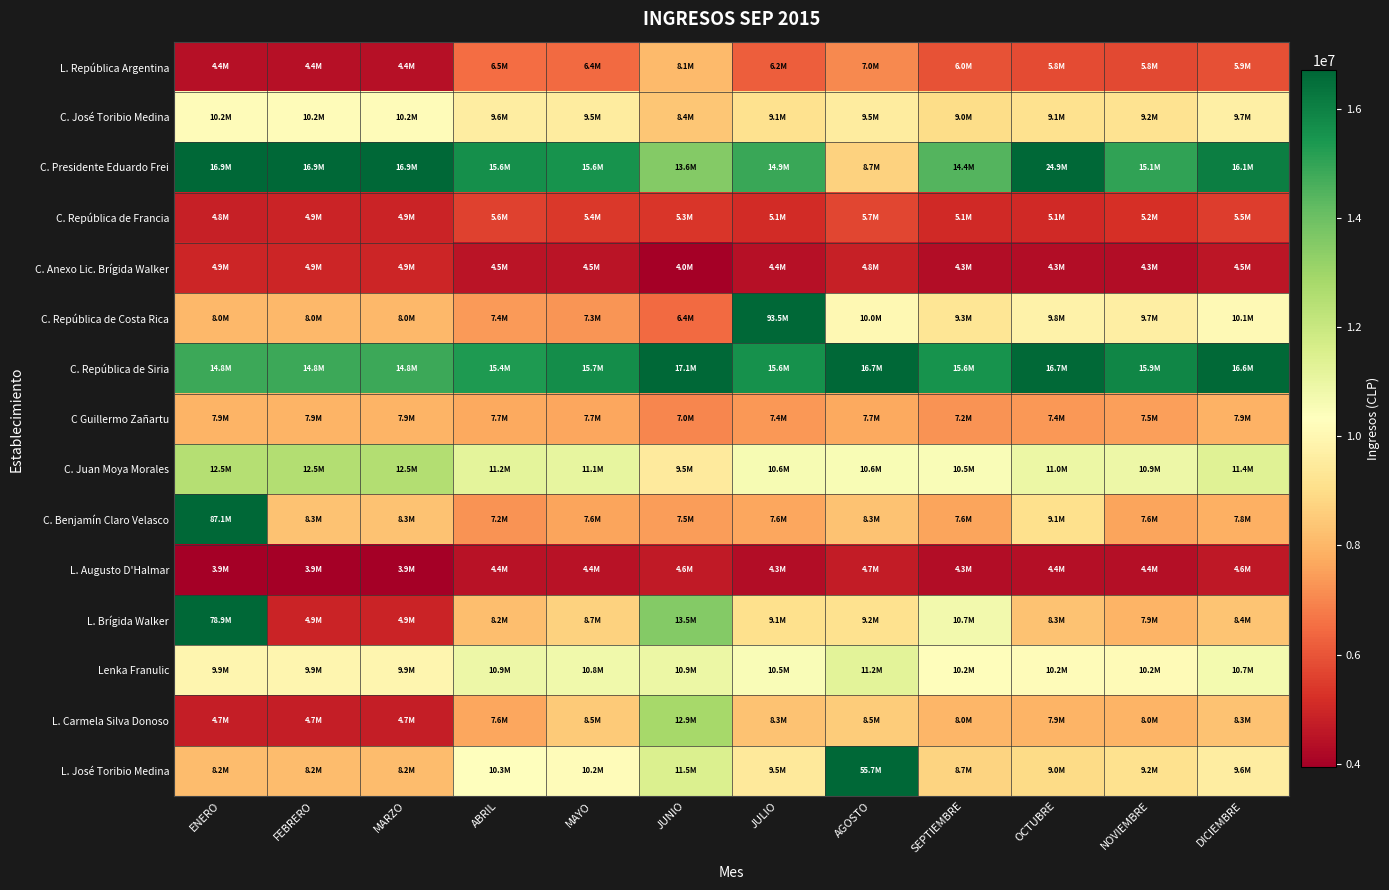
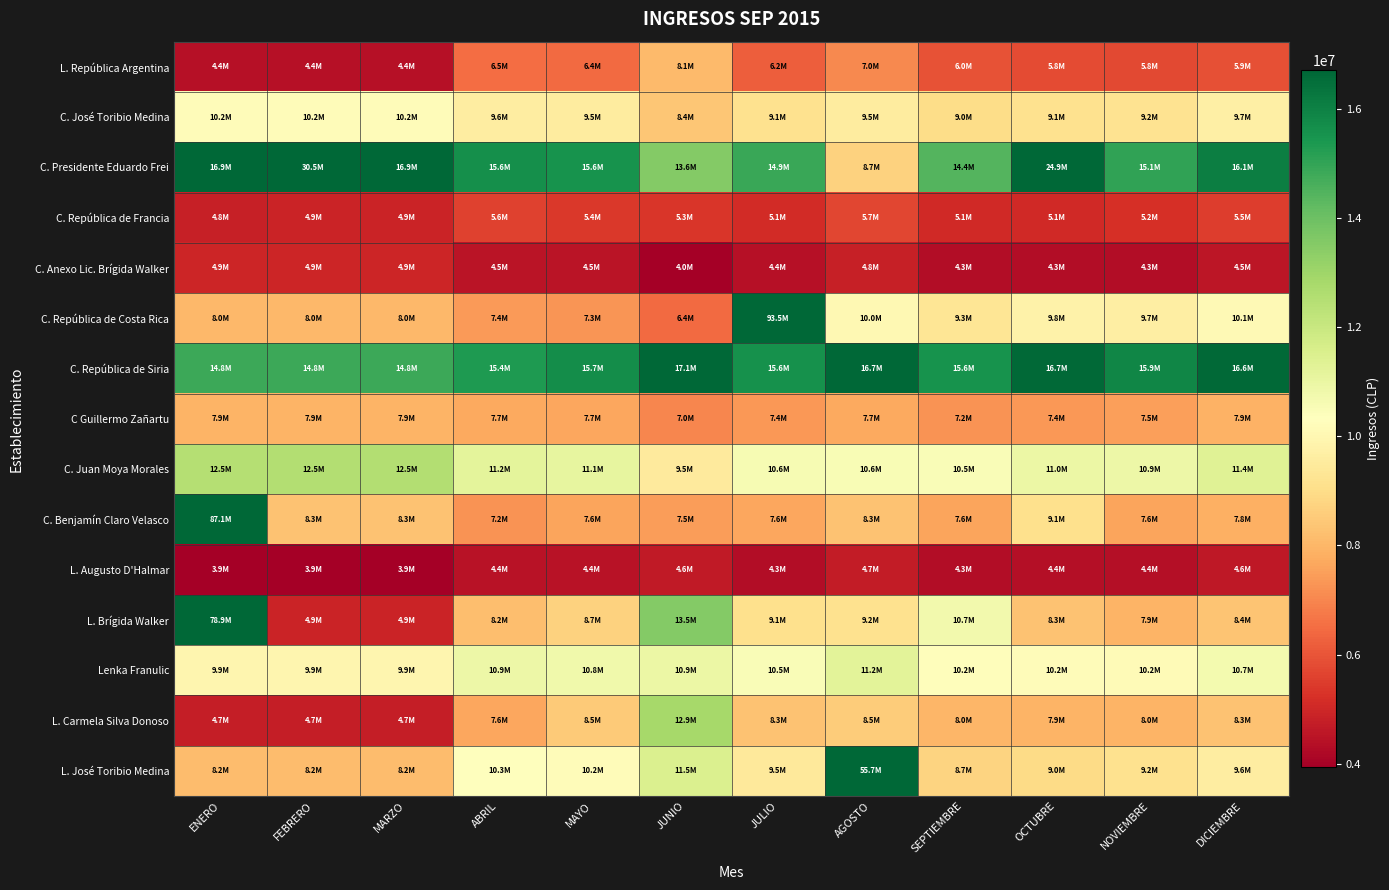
  {
    "L. República Argentina": {
      "ENERO": "4.4M",
      "FEBRERO": "4.4M",
      "MARZO": "4.4M",
      "ABRIL": "6.5M",
      "MAYO": "6.4M",
      "JUNIO": "8.1M",
      "JULIO": "6.2M",
      "AGOSTO": "7.0M",
      "SEPTIEMBRE": "6.0M",
      "OCTUBRE": "5.8M",
      "NOVIEMBRE": "5.8M",
      "DICIEMBRE": "5.9M"
    },
    "C. José Toribio Medina": {
      "ENERO": "10.2M",
      "FEBRERO": "10.2M",
      "MARZO": "10.2M",
      "ABRIL": "9.6M",
      "MAYO": "9.5M",
      "JUNIO": "8.4M",
      "JULIO": "9.1M",
      "AGOSTO": "9.5M",
      "SEPTIEMBRE": "9.0M",
      "OCTUBRE": "9.1M",
      "NOVIEMBRE": "9.2M",
      "DICIEMBRE": "9.7M"
    },
    "C. Presidente Eduardo Frei": {
      "ENERO": "16.9M",
-     "FEBRERO": "16.9M",
+     "FEBRERO": "30.5M",
      "MARZO": "16.9M",
      "ABRIL": "15.6M",
      "MAYO": "15.6M",
      "JUNIO": "13.6M",
      "JULIO": "14.9M",
      "AGOSTO": "8.7M",
      "SEPTIEMBRE": "14.4M",
      "OCTUBRE": "24.9M",
      "NOVIEMBRE": "15.1M",
      "DICIEMBRE": "16.1M"
    },
    "C. República de Francia": {
      "ENERO": "4.8M",
      "FEBRERO": "4.9M",
      "MARZO": "4.9M",
      "ABRIL": "5.6M",
      "MAYO": "5.4M",
      "JUNIO": "5.3M",
      "JULIO": "5.1M",
      "AGOSTO": "5.7M",
      "SEPTIEMBRE": "5.1M",
      "OCTUBRE": "5.1M",
      "NOVIEMBRE": "5.2M",
      "DICIEMBRE": "5.5M"
    },
    "C. Anexo Lic. Brígida Walker": {
      "ENERO": "4.9M",
      "FEBRERO": "4.9M",
      "MARZO": "4.9M",
      "ABRIL": "4.5M",
      "MAYO": "4.5M",
      "JUNIO": "4.0M",
      "JULIO": "4.4M",
      "AGOSTO": "4.8M",
      "SEPTIEMBRE": "4.3M",
      "OCTUBRE": "4.3M",
      "NOVIEMBRE": "4.3M",
      "DICIEMBRE": "4.5M"
    },
    "C. República de Costa Rica": {
      "ENERO": "8.0M",
      "FEBRERO": "8.0M",
      "MARZO": "8.0M",
      "ABRIL": "7.4M",
      "MAYO": "7.3M",
      "JUNIO": "6.4M",
      "JULIO": "93.5M",
      "AGOSTO": "10.0M",
      "SEPTIEMBRE": "9.3M",
      "OCTUBRE": "9.8M",
      "NOVIEMBRE": "9.7M",
      "DICIEMBRE": "10.1M"
    },
    "C. República de Siria": {
      "ENERO": "14.8M",
      "FEBRERO": "14.8M",
      "MARZO": "14.8M",
      "ABRIL": "15.4M",
      "MAYO": "15.7M",
      "JUNIO": "17.1M",
      "JULIO": "15.6M",
      "AGOSTO": "16.7M",
      "SEPTIEMBRE": "15.6M",
      "OCTUBRE": "16.7M",
      "NOVIEMBRE": "15.9M",
      "DICIEMBRE": "16.6M"
    },
    "C Guillermo Zañartu": {
      "ENERO": "7.9M",
      "FEBRERO": "7.9M",
      "MARZO": "7.9M",
      "ABRIL": "7.7M",
      "MAYO": "7.7M",
      "JUNIO": "7.0M",
      "JULIO": "7.4M",
      "AGOSTO": "7.7M",
      "SEPTIEMBRE": "7.2M",
      "OCTUBRE": "7.4M",
      "NOVIEMBRE": "7.5M",
      "DICIEMBRE": "7.9M"
    },
    "C. Juan Moya Morales": {
      "ENERO": "12.5M",
      "FEBRERO": "12.5M",
      "MARZO": "12.5M",
      "ABRIL": "11.2M",
      "MAYO": "11.1M",
      "JUNIO": "9.5M",
      "JULIO": "10.6M",
      "AGOSTO": "10.6M",
      "SEPTIEMBRE": "10.5M",
      "OCTUBRE": "11.0M",
      "NOVIEMBRE": "10.9M",
      "DICIEMBRE": "11.4M"
    },
    "C. Benjamín Claro Velasco": {
      "ENERO": "87.1M",
      "FEBRERO": "8.3M",
      "MARZO": "8.3M",
      "ABRIL": "7.2M",
      "MAYO": "7.6M",
      "JUNIO": "7.5M",
      "JULIO": "7.6M",
      "AGOSTO": "8.3M",
      "SEPTIEMBRE": "7.6M",
      "OCTUBRE": "9.1M",
      "NOVIEMBRE": "7.6M",
      "DICIEMBRE": "7.8M"
    },
    "L. Augusto D'Halmar": {
      "ENERO": "3.9M",
      "FEBRERO": "3.9M",
      "MARZO": "3.9M",
      "ABRIL": "4.4M",
      "MAYO": "4.4M",
      "JUNIO": "4.6M",
      "JULIO": "4.3M",
      "AGOSTO": "4.7M",
      "SEPTIEMBRE": "4.3M",
      "OCTUBRE": "4.4M",
      "NOVIEMBRE": "4.4M",
      "DICIEMBRE": "4.6M"
    },
    "L. Brígida Walker": {
      "ENERO": "78.9M",
      "FEBRERO": "4.9M",
      "MARZO": "4.9M",
      "ABRIL": "8.2M",
      "MAYO": "8.7M",
      "JUNIO": "13.5M",
      "JULIO": "9.1M",
      "AGOSTO": "9.2M",
      "SEPTIEMBRE": "10.7M",
      "OCTUBRE": "8.3M",
      "NOVIEMBRE": "7.9M",
      "DICIEMBRE": "8.4M"
    },
    "Lenka Franulic": {
      "ENERO": "9.9M",
      "FEBRERO": "9.9M",
      "MARZO": "9.9M",
      "ABRIL": "10.9M",
      "MAYO": "10.8M",
      "JUNIO": "10.9M",
      "JULIO": "10.5M",
      "AGOSTO": "11.2M",
      "SEPTIEMBRE": "10.2M",
      "OCTUBRE": "10.2M",
      "NOVIEMBRE": "10.2M",
      "DICIEMBRE": "10.7M"
    },
    "L. Carmela Silva Donoso": {
      "ENERO": "4.7M",
      "FEBRERO": "4.7M",
      "MARZO": "4.7M",
      "ABRIL": "7.6M",
      "MAYO": "8.5M",
      "JUNIO": "12.9M",
      "JULIO": "8.3M",
      "AGOSTO": "8.5M",
      "SEPTIEMBRE": "8.0M",
      "OCTUBRE": "7.9M",
      "NOVIEMBRE": "8.0M",
      "DICIEMBRE": "8.3M"
    },
    "L. José Toribio Medina": {
      "ENERO": "8.2M",
      "FEBRERO": "8.2M",
      "MARZO": "8.2M",
      "ABRIL": "10.3M",
      "MAYO": "10.2M",
      "JUNIO": "11.5M",
      "JULIO": "9.5M",
      "AGOSTO": "55.7M",
      "SEPTIEMBRE": "8.7M",
      "OCTUBRE": "9.0M",
      "NOVIEMBRE": "9.2M",
      "DICIEMBRE": "9.6M"
    }
  }
